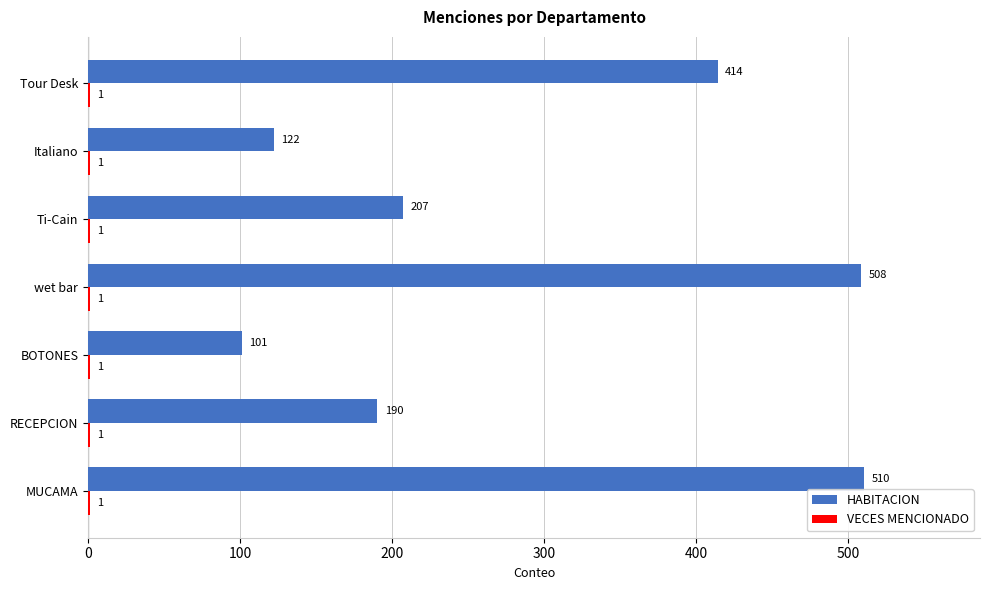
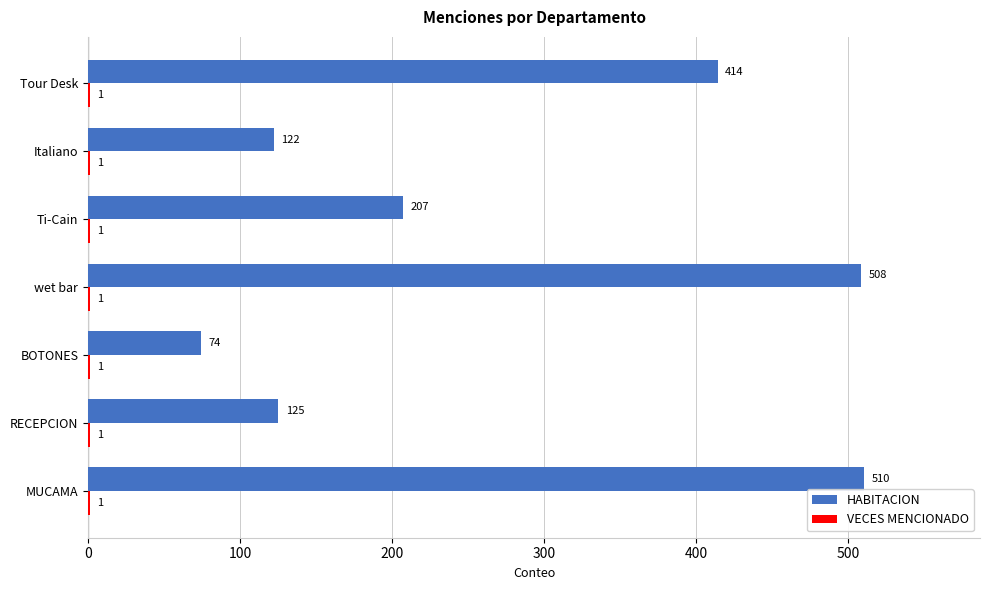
  {
    "HABITACION": {
      "Tour Desk": 414,
      "Italiano": 122,
      "Ti-Cain": 207,
      "wet bar": 508,
-     "BOTONES": 101,
-     "RECEPCION": 190,
+     "BOTONES": 74,
+     "RECEPCION": 125,
      "MUCAMA": 510
    },
    "VECES MENCIONADO": {
      "Tour Desk": 1,
      "Italiano": 1,
      "Ti-Cain": 1,
      "wet bar": 1,
      "BOTONES": 1,
      "RECEPCION": 1,
      "MUCAMA": 1
    }
  }
